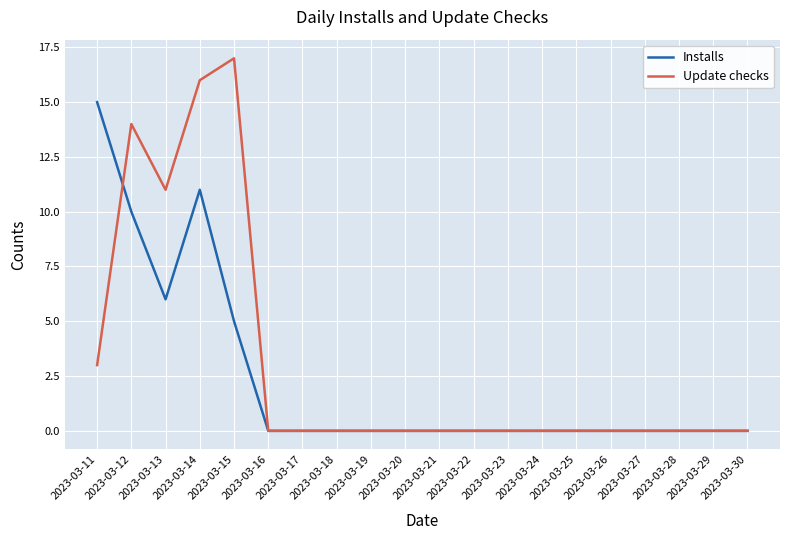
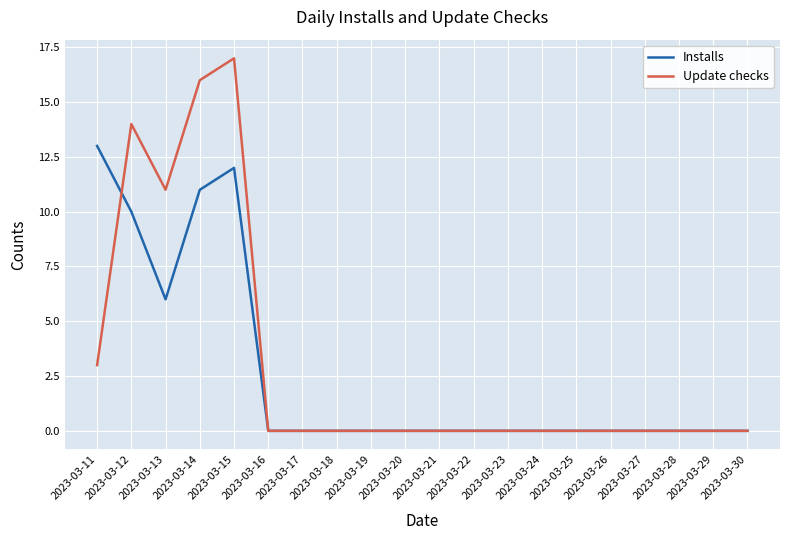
  {
    "Installs": {
-     "2023-03-11": 15,
+     "2023-03-11": 13,
      "2023-03-12": 10,
      "2023-03-13": 6,
      "2023-03-14": 11,
-     "2023-03-15": 5
+     "2023-03-15": 12
    },
    "Update checks": {
      "2023-03-11": 3,
      "2023-03-12": 14,
      "2023-03-13": 11,
      "2023-03-14": 16,
      "2023-03-15": 17
    }
  }
